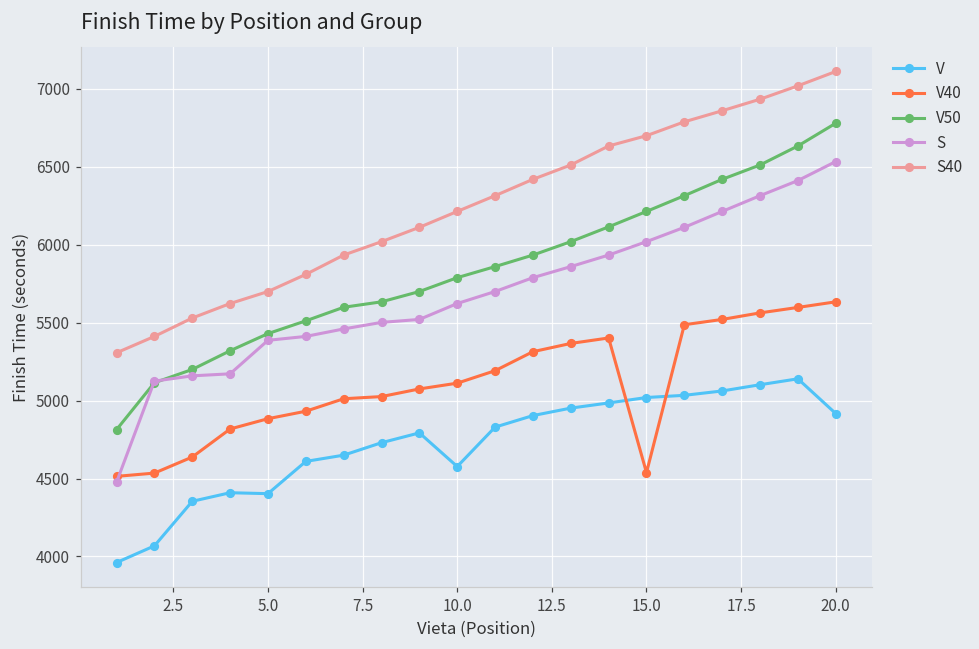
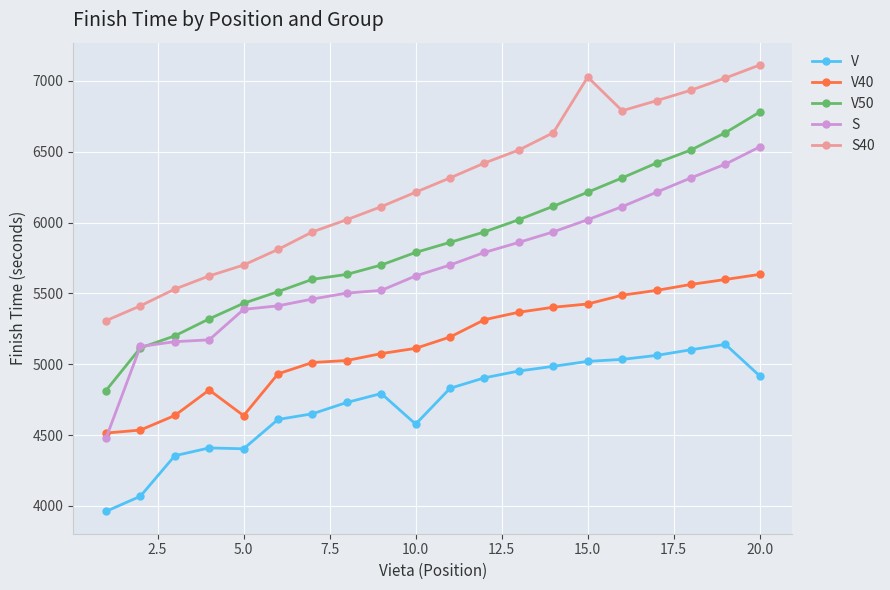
  {
    "V": {
      "5.0": 4400,
      "10.0": 4580,
      "15.0": 5020,
      "20.0": 4920
    },
    "V40": {
-     "5.0": 4880,
+     "5.0": 4640,
      "10.0": 5110,
-     "15.0": 4540,
+     "15.0": 5430,
      "20.0": 5630
    },
    "V50": {
      "5.0": 5430,
      "10.0": 5790,
      "15.0": 6210,
      "20.0": 6780
    },
    "S": {
      "5.0": 5390,
      "10.0": 5620,
      "15.0": 6020,
      "20.0": 6530
    },
    "S40": {
      "5.0": 5700,
      "10.0": 6210,
-     "15.0": 6700,
+     "15.0": 7030,
      "20.0": 7110
    }
  }
